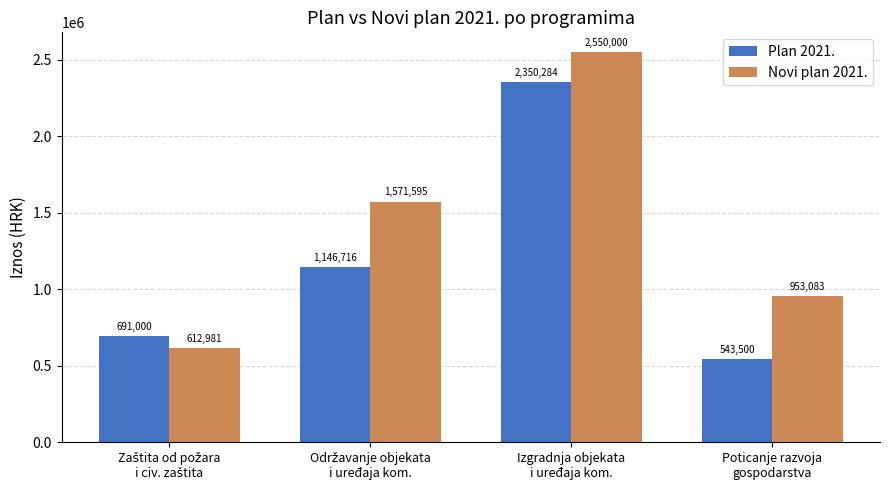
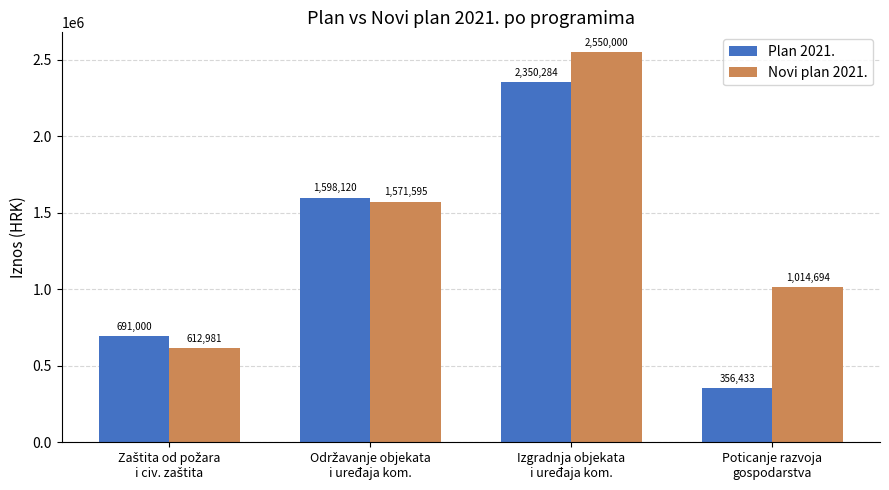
  {
    "Plan 2021.": {
      "Zaštita od požara i civ. zaštita": "691,000",
-     "Održavanje objekata i uređaja kom.": "1,146,716",
+     "Održavanje objekata i uređaja kom.": "1,598,120",
      "Izgradnja objekata i uređaja kom.": "2,350,284",
-     "Poticanje razvoja gospodarstva": "543,500"
+     "Poticanje razvoja gospodarstva": "356,433"
    },
    "Novi plan 2021.": {
      "Zaštita od požara i civ. zaštita": "612,981",
      "Održavanje objekata i uređaja kom.": "1,571,595",
      "Izgradnja objekata i uređaja kom.": "2,550,000",
-     "Poticanje razvoja gospodarstva": "953,083"
+     "Poticanje razvoja gospodarstva": "1,014,694"
    }
  }
